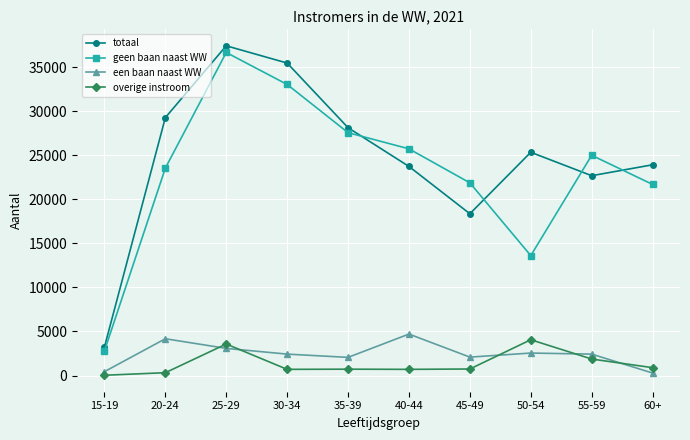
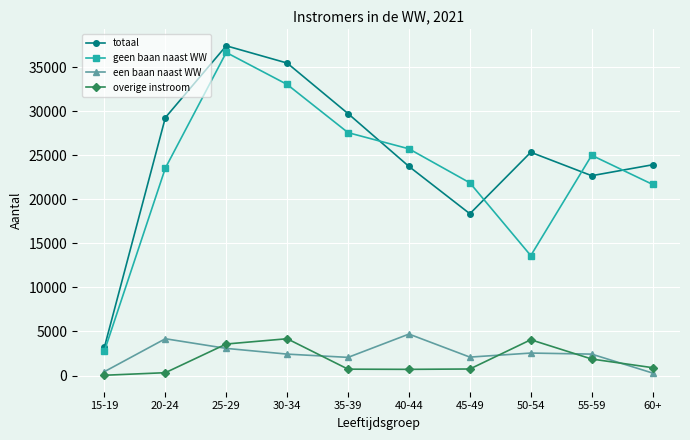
  {
    "totaal": {
      "15-19": 3000,
      "20-24": 29000,
      "25-29": 37000,
      "30-34": 35000,
-     "35-39": 28000,
+     "35-39": 30000,
      "40-44": 24000,
      "45-49": 18000,
      "50-54": 25000,
      "55-59": 23000,
      "60+": 24000
    },
    "geen baan naast WW": {
      "15-19": 3000,
      "20-24": 24000,
      "25-29": 37000,
      "30-34": 33000,
      "35-39": 28000,
      "40-44": 26000,
      "45-49": 22000,
      "50-54": 14000,
      "55-59": 25000,
      "60+": 22000
    },
    "een baan naast WW": {
      "15-19": 0,
      "20-24": 4000,
      "25-29": 3000,
      "30-34": 2000,
      "35-39": 2000,
      "40-44": 5000,
      "45-49": 2000,
      "50-54": 3000,
      "55-59": 2000,
      "60+": 0
    },
    "overige instroom": {
      "15-19": 0,
      "20-24": 0,
      "25-29": 4000,
-     "30-34": 1000,
+     "30-34": 4000,
      "35-39": 1000,
      "40-44": 1000,
      "45-49": 1000,
      "50-54": 4000,
      "55-59": 2000,
      "60+": 1000
    }
  }
